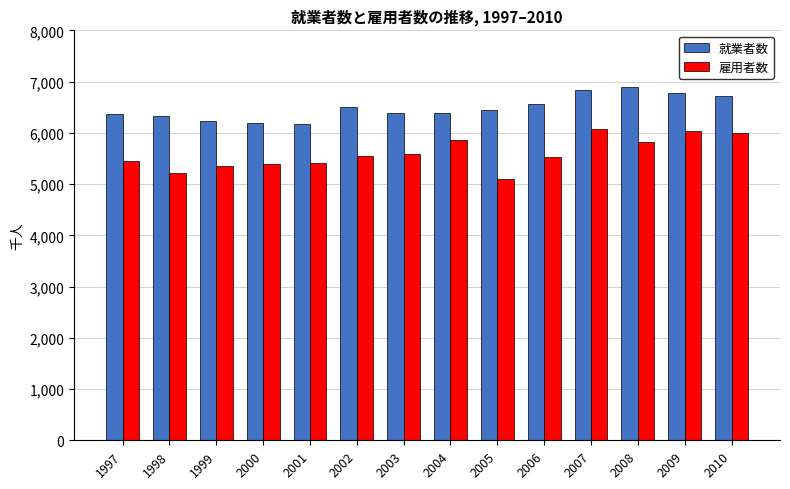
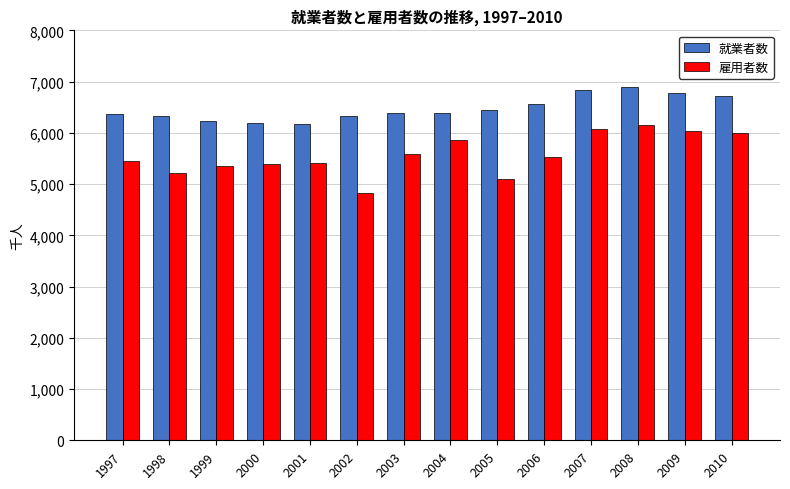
  {
    "就業者数": {
      "1997": "6,400",
      "1998": "6,300",
      "1999": "6,200",
      "2000": "6,200",
      "2001": "6,200",
-     "2002": "6,500",
+     "2002": "6,300",
      "2003": "6,400",
      "2004": "6,400",
      "2005": "6,500",
      "2006": "6,600",
      "2007": "6,800",
      "2008": "6,900",
      "2009": "6,800",
      "2010": "6,700"
    },
    "雇用者数": {
      "1997": "5,400",
      "1998": "5,200",
      "1999": "5,400",
      "2000": "5,400",
      "2001": "5,400",
-     "2002": "5,500",
+     "2002": "4,800",
      "2003": "5,600",
      "2004": "5,900",
      "2005": "5,100",
      "2006": "5,500",
      "2007": "6,100",
-     "2008": "5,800",
+     "2008": "6,200",
      "2009": "6,000",
      "2010": "6,000"
    }
  }
